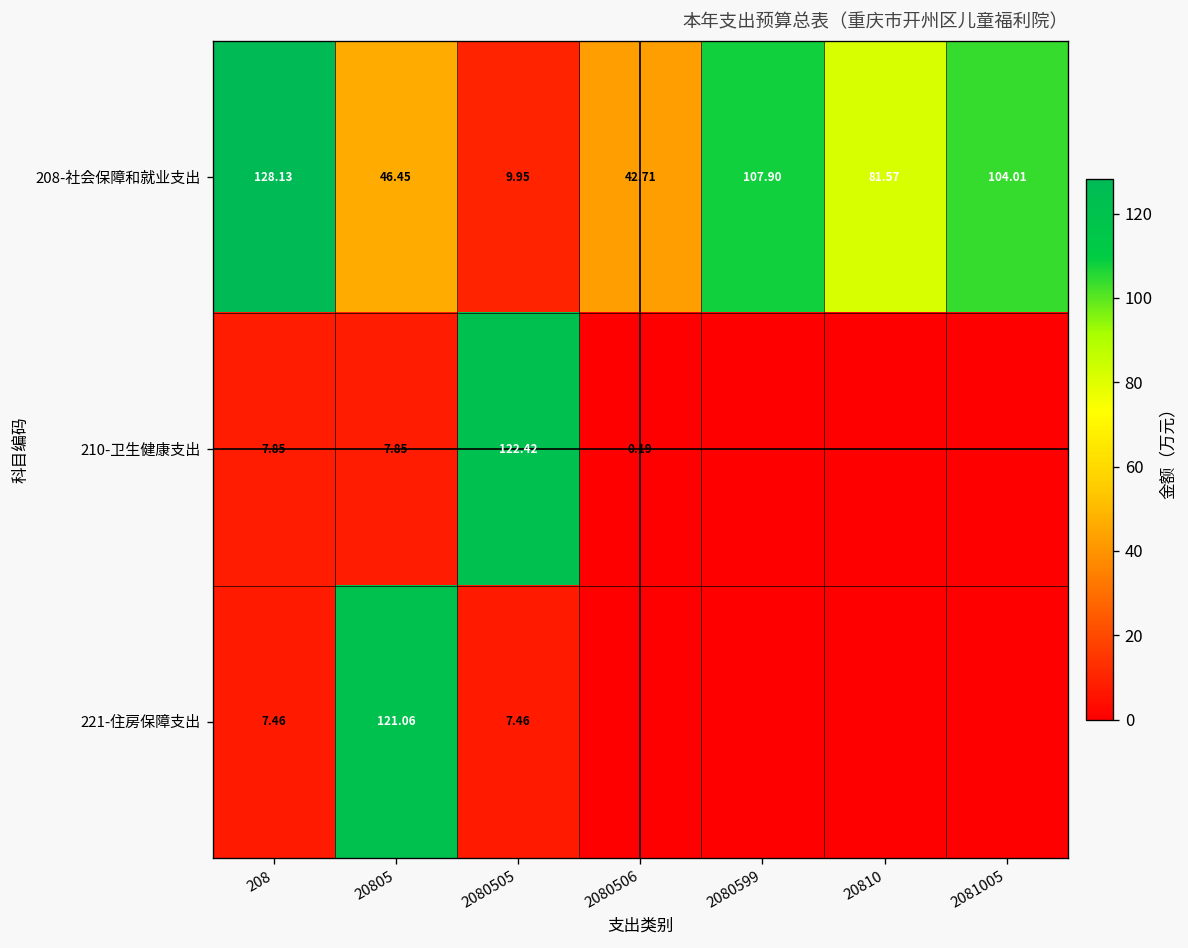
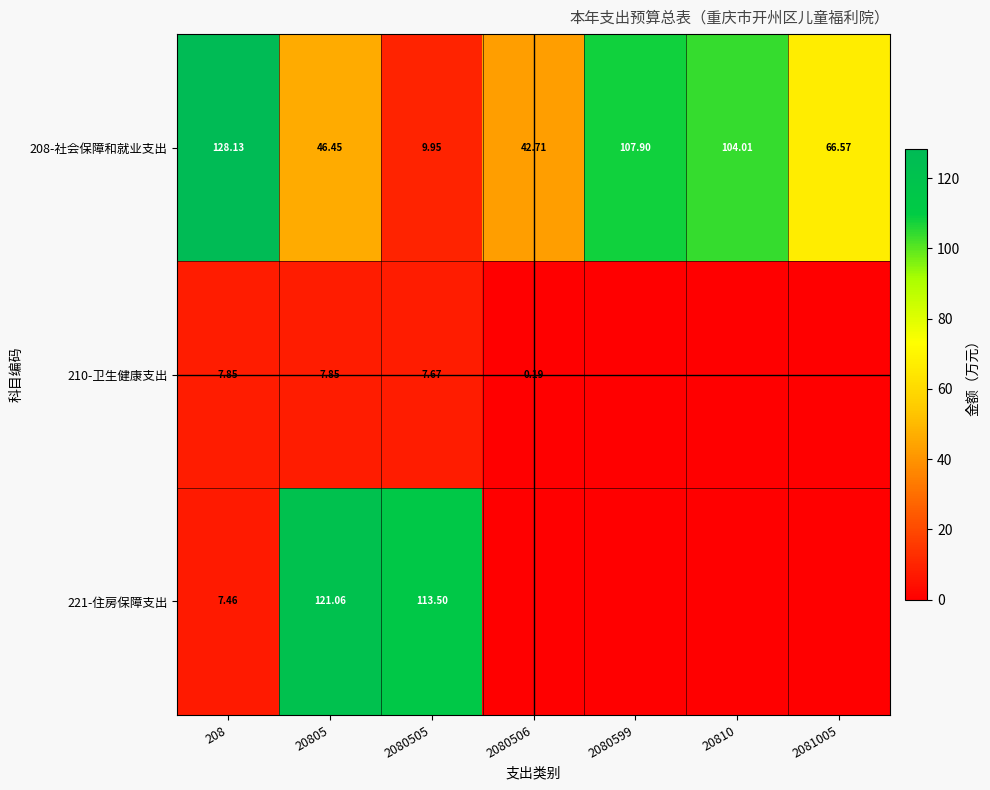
  {
    "208-社会保障和就业支出": {
      "208": 128.13,
      "20805": 46.45,
      "2080505": 9.95,
      "2080506": 42.71,
      "2080599": 107.90,
-     "20810": 81.57,
-     "2081005": 104.01
+     "20810": 104.01,
+     "2081005": 66.57
    },
    "210-卫生健康支出": {
      "208": 7.85,
      "20805": 7.85,
-     "2080505": 122.42,
+     "2080505": 7.67,
      "2080506": 0.19
    },
    "221-住房保障支出": {
      "208": 7.46,
      "20805": 121.06,
-     "2080505": 7.46
+     "2080505": 113.50
    }
  }
